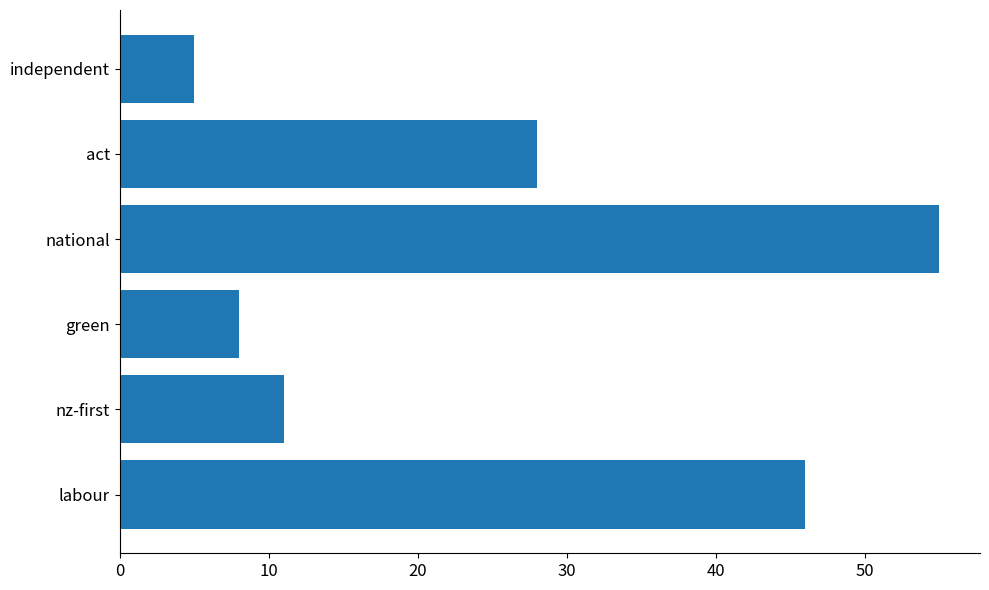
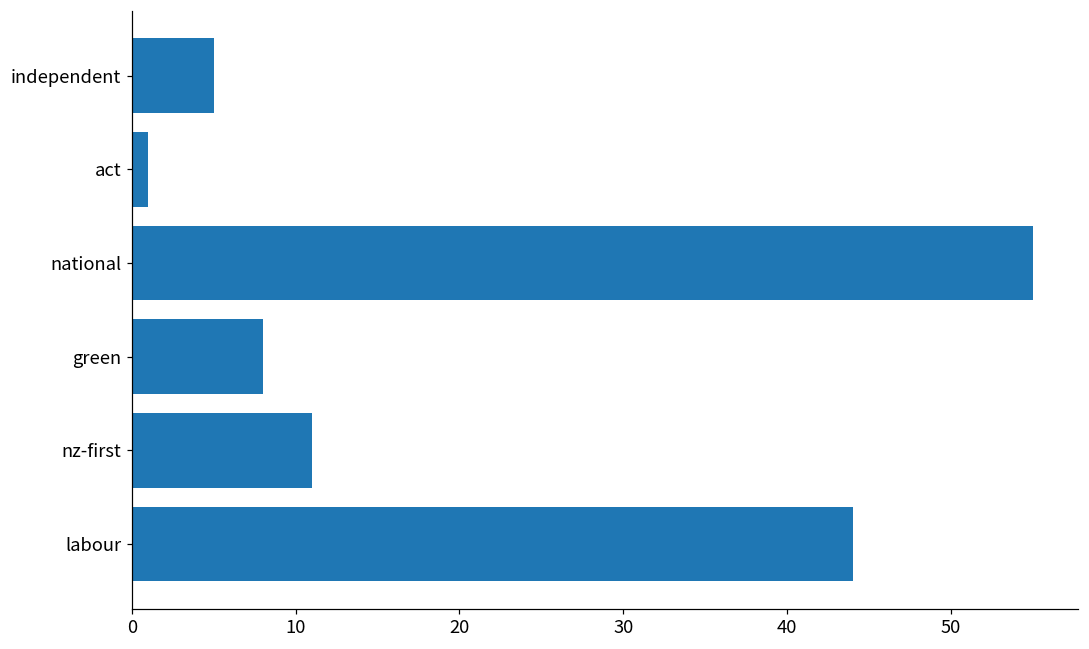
  {
    "independent": 5,
-   "act": 28,
+   "act": 1,
    "national": 55,
    "green": 8,
    "nz-first": 11,
-   "labour": 46
+   "labour": 44
  }
